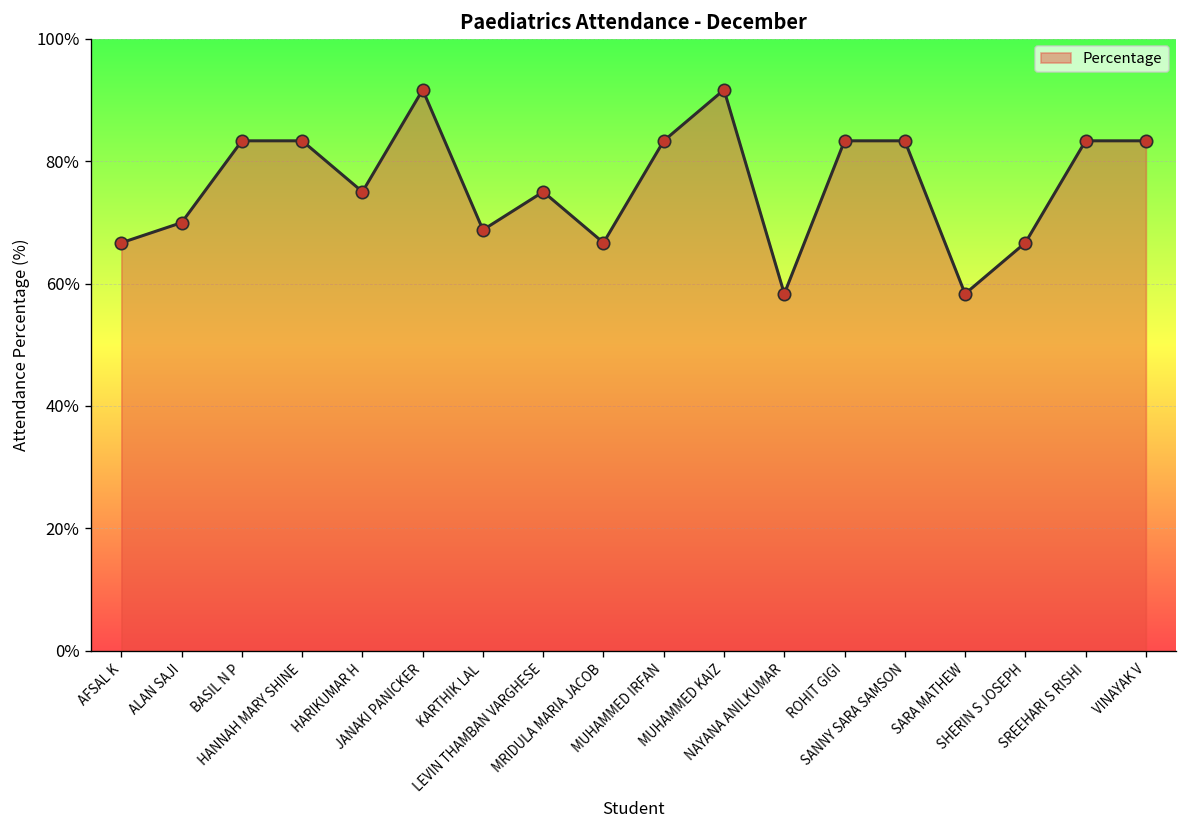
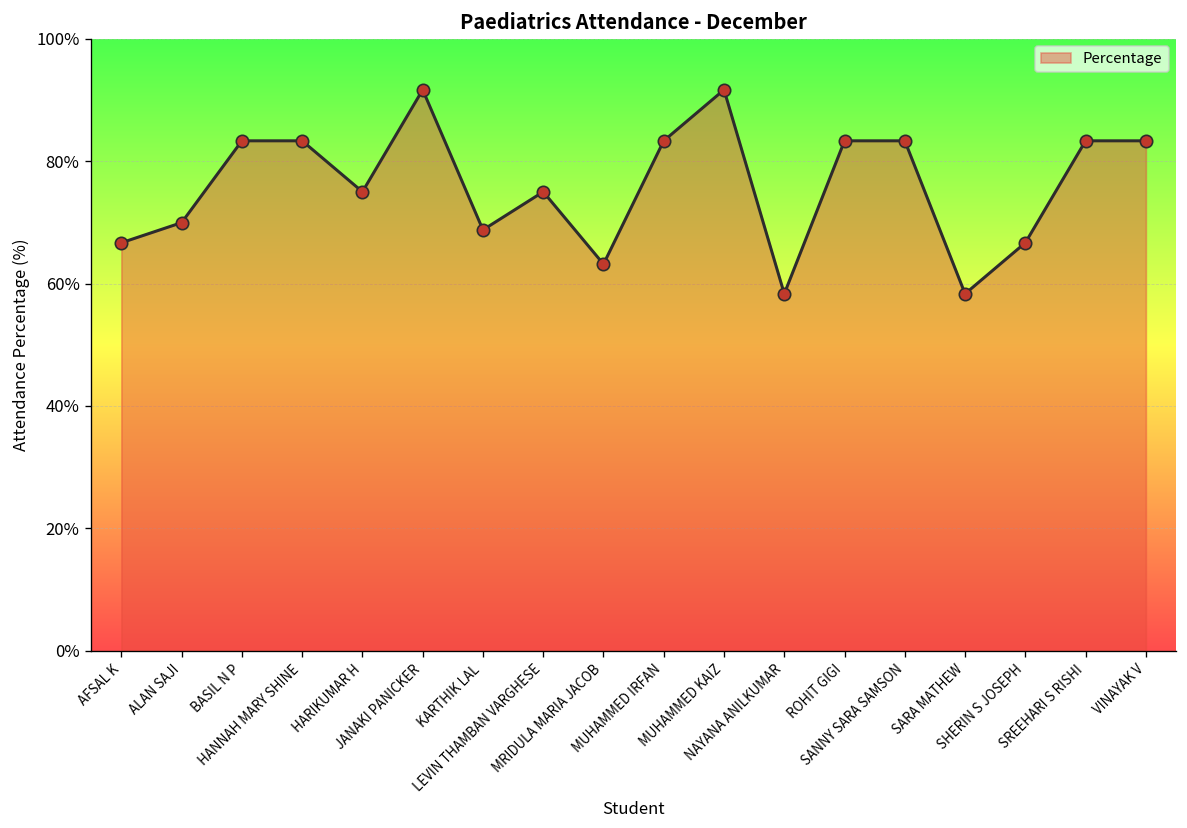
  {
    "AFSAL K": "67%",
    "ALAN SAJI": "70%",
    "BASIL N P": "83%",
    "HANNAH MARY SHINE": "83%",
    "HARIKUMAR H": "75%",
    "JANAKI PANICKER": "92%",
    "KARTHIK LAL": "69%",
    "LEVIN THAMBAN VARGHESE": "75%",
-   "MRIDULA MARIA JACOB": "67%",
+   "MRIDULA MARIA JACOB": "63%",
    "MUHAMMED IRFAN": "83%",
    "MUHAMMED KAIZ": "92%",
    "NAYANA ANILKUMAR": "58%",
    "ROHIT GIGI": "83%",
    "SANNY SARA SAMSON": "83%",
    "SARA MATHEW": "58%",
    "SHERIN S JOSEPH": "67%",
    "SREEHARI S RISHI": "83%",
    "VINAYAK V": "83%"
  }
